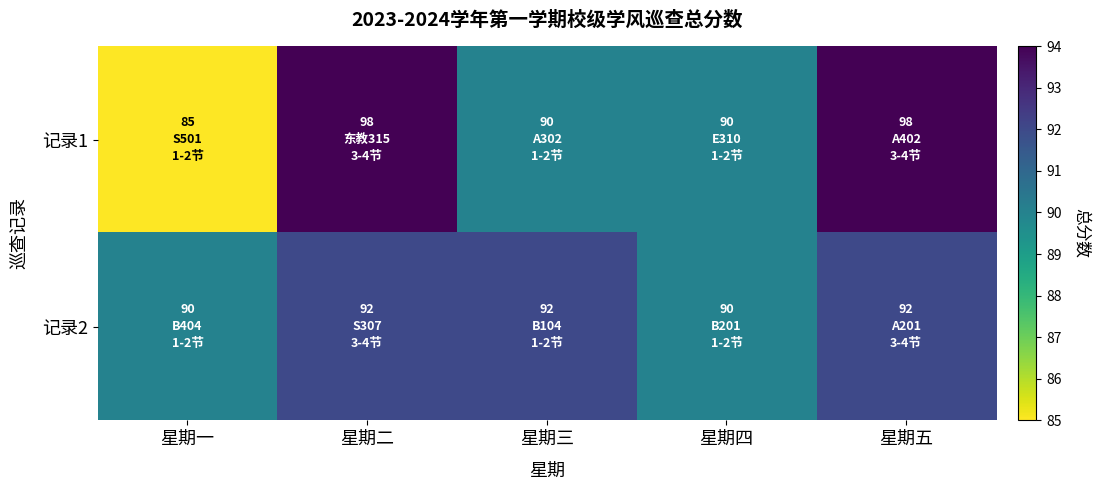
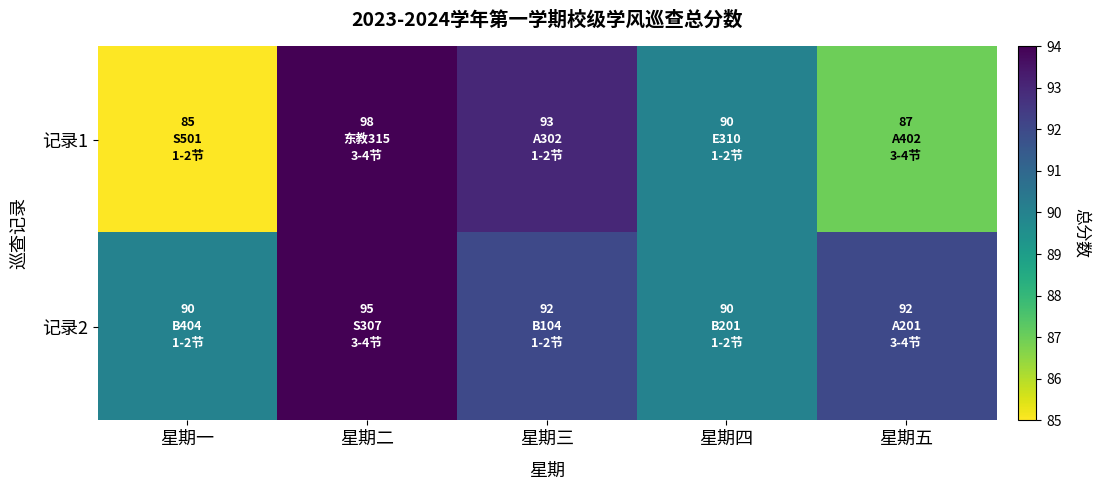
  {
    "记录1": {
-     "星期三": 90,
-     "星期五": 98
+     "星期三": 93,
+     "星期五": 87
    },
    "记录2": {
-     "星期二": 92
+     "星期二": 95
    }
  }
